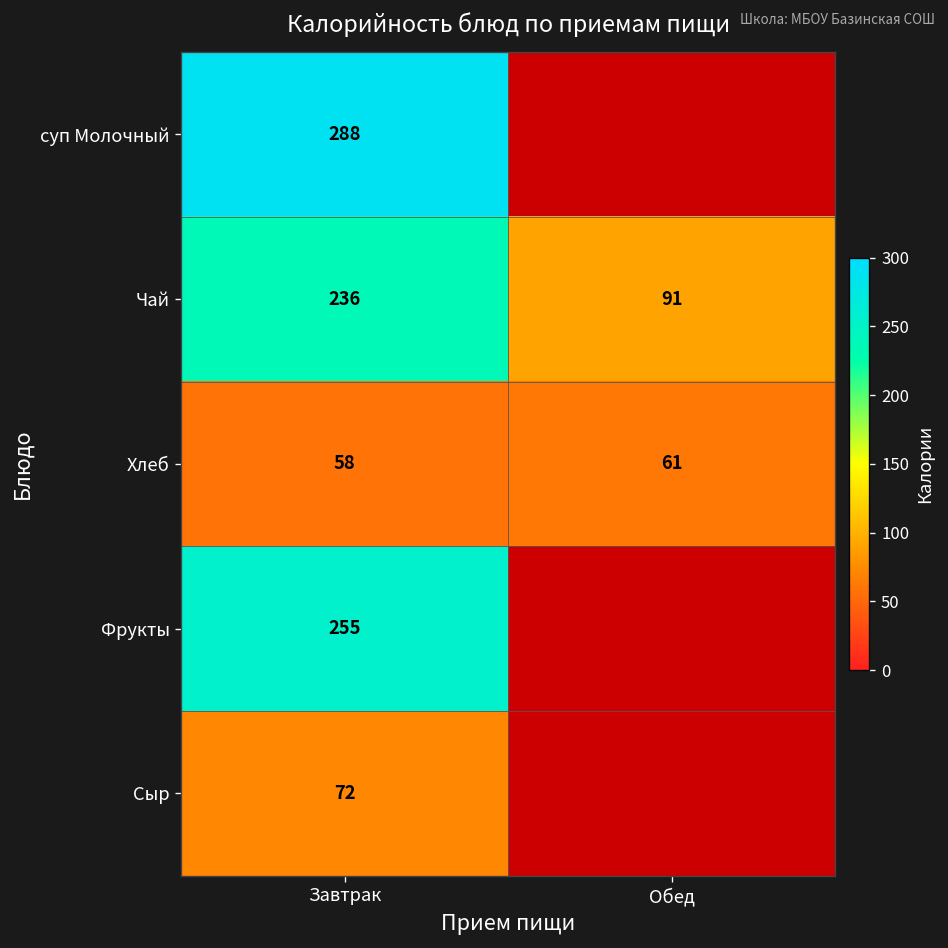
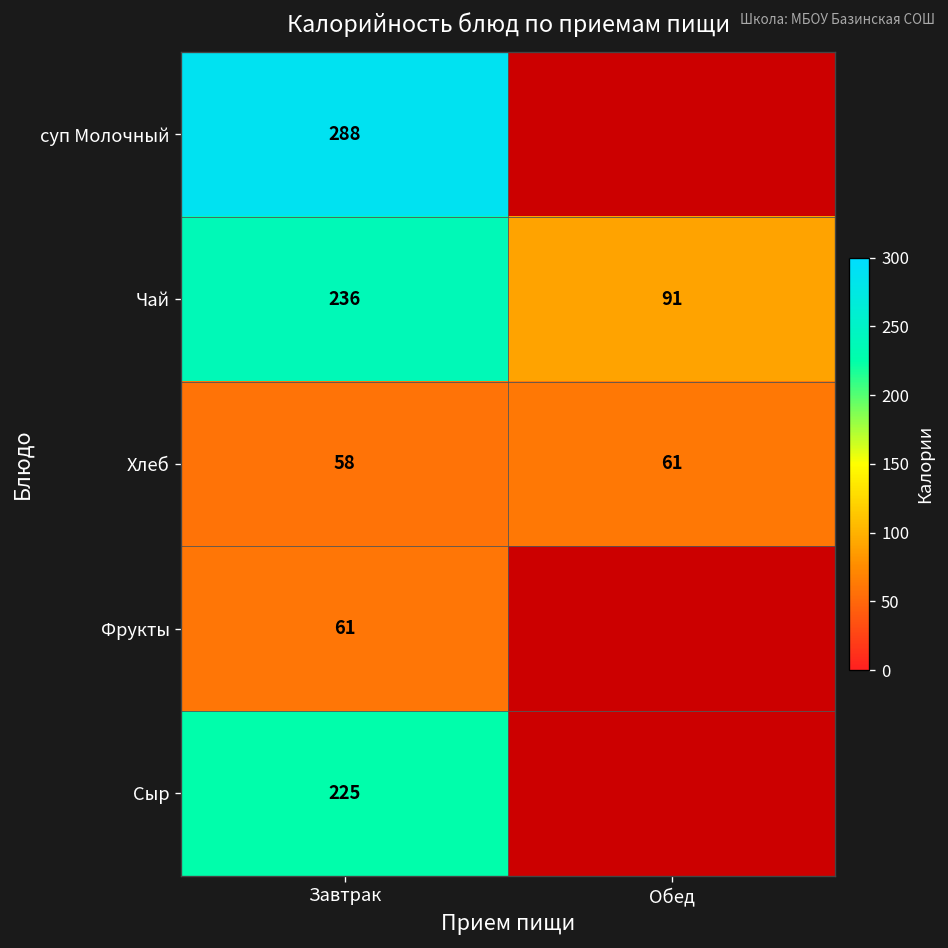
  {
    "суп Молочный": {
      "Завтрак": 288
    },
    "Чай": {
      "Завтрак": 236,
      "Обед": 91
    },
    "Хлеб": {
      "Завтрак": 58,
      "Обед": 61
    },
    "Фрукты": {
-     "Завтрак": 255
+     "Завтрак": 61
    },
    "Сыр": {
-     "Завтрак": 72
+     "Завтрак": 225
    }
  }
